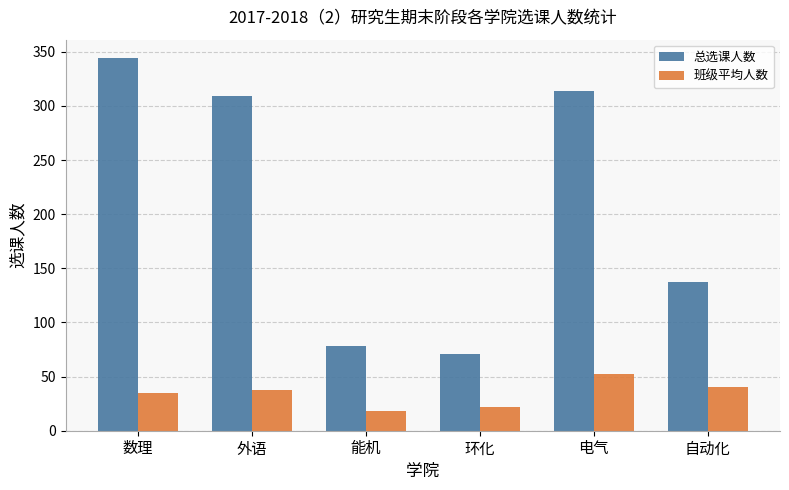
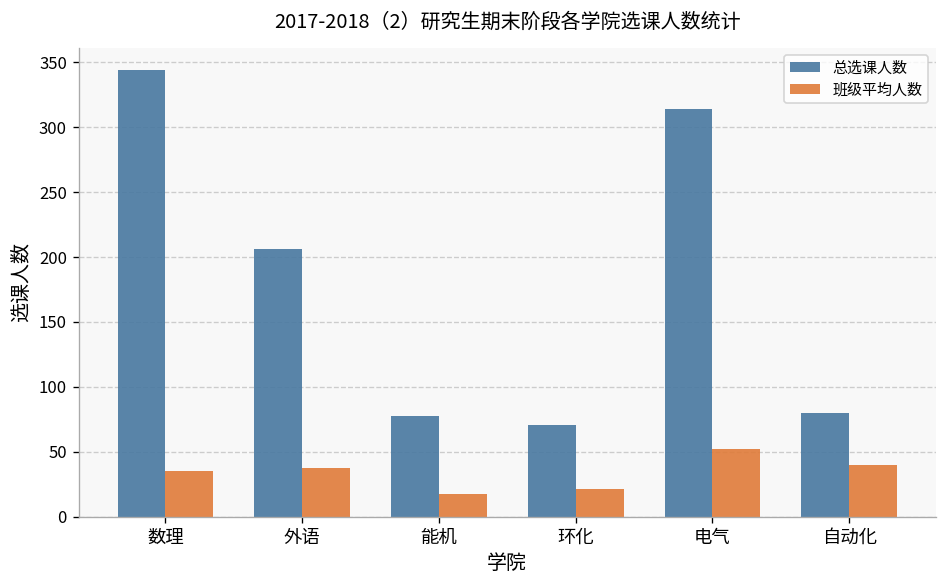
  {
    "总选课人数": {
      "数理": 344,
-     "外语": 309,
+     "外语": 206,
      "能机": 78,
      "环化": 71,
      "电气": 314,
-     "自动化": 137
+     "自动化": 80
    },
    "班级平均人数": {
      "数理": 35,
      "外语": 38,
      "能机": 18,
      "环化": 22,
      "电气": 52,
      "自动化": 40
    }
  }
